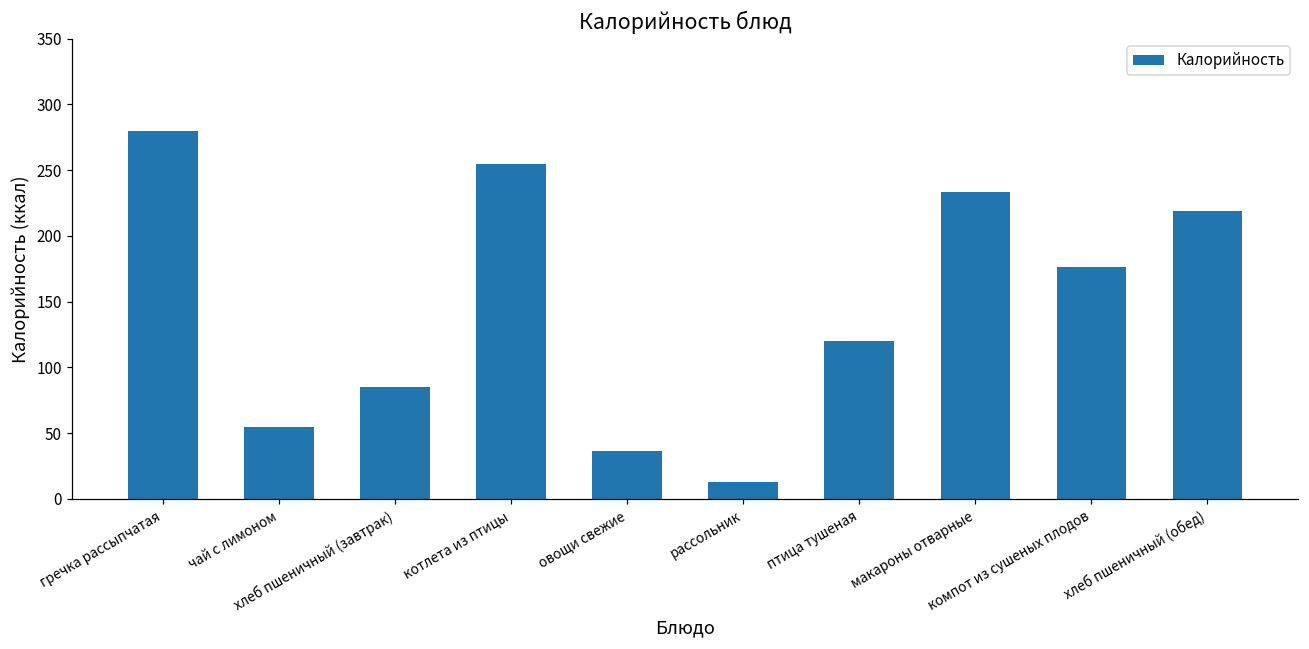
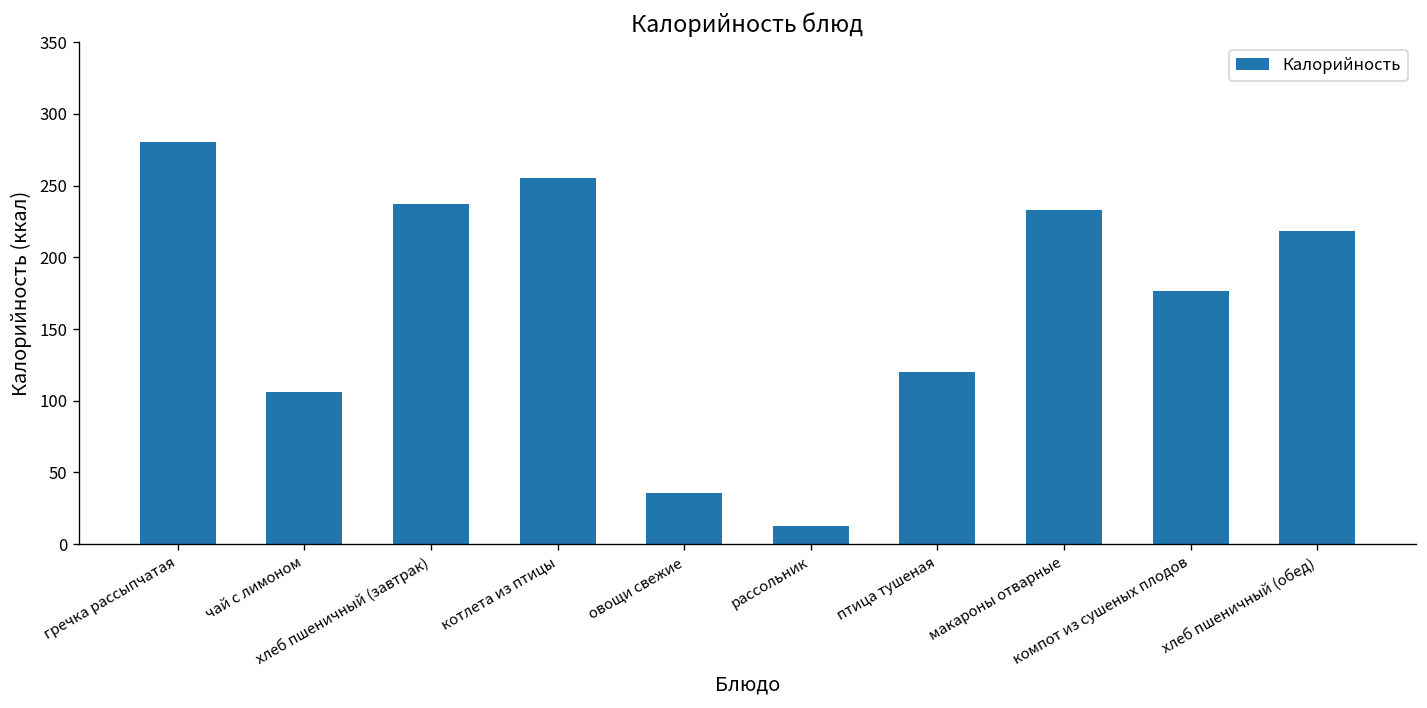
  {
    "гречка рассыпчатая": 280,
-   "чай с лимоном": 54,
-   "хлеб пшеничный (завтрак)": 85,
+   "чай с лимоном": 106,
+   "хлеб пшеничный (завтрак)": 237,
    "котлета из птицы": 255,
    "овощи свежие": 36,
    "рассольник": 13,
    "птица тушеная": 120,
    "макароны отварные": 233,
    "компот из сушеных плодов": 177,
    "хлеб пшеничный (обед)": 219
  }
